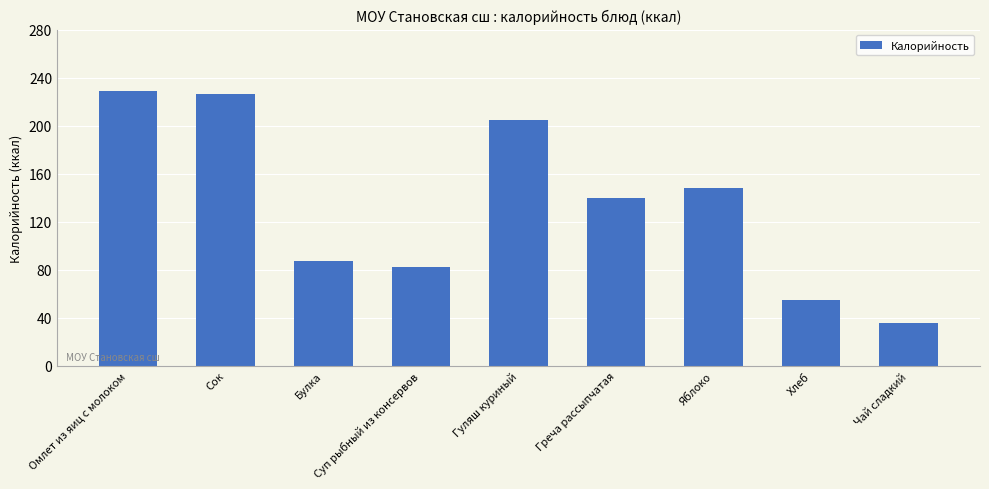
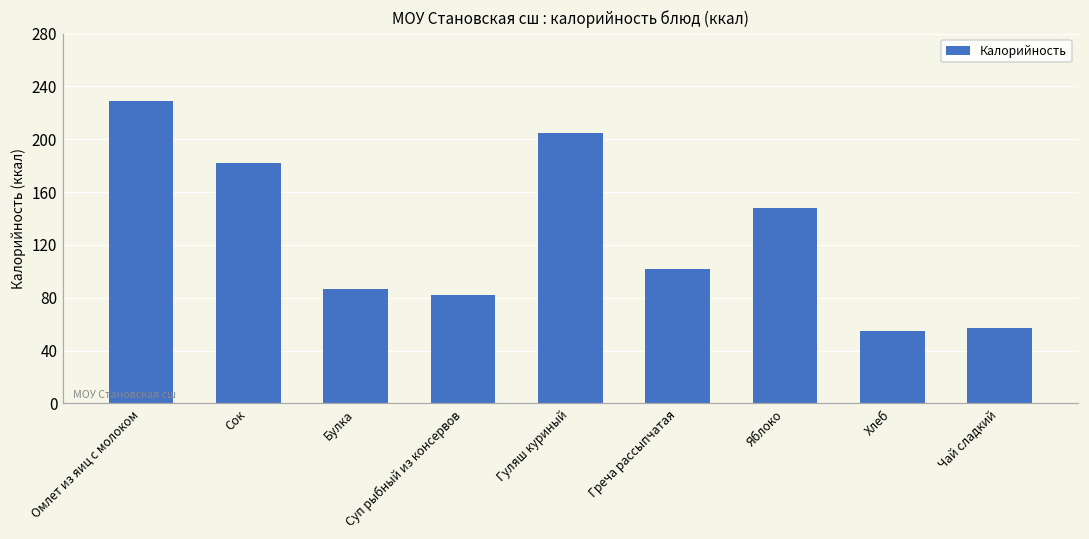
  {
    "Омлет из яиц с молоком": 229,
-   "Сок": 226,
+   "Сок": 182,
    "Булка": 87,
    "Суп рыбный из консервов": 82,
    "Гуляш куриный": 205,
-   "Греча рассыпчатая": 140,
+   "Греча рассыпчатая": 102,
    "Яблоко": 148,
    "Хлеб": 55,
-   "Чай сладкий": 36
+   "Чай сладкий": 57
  }
